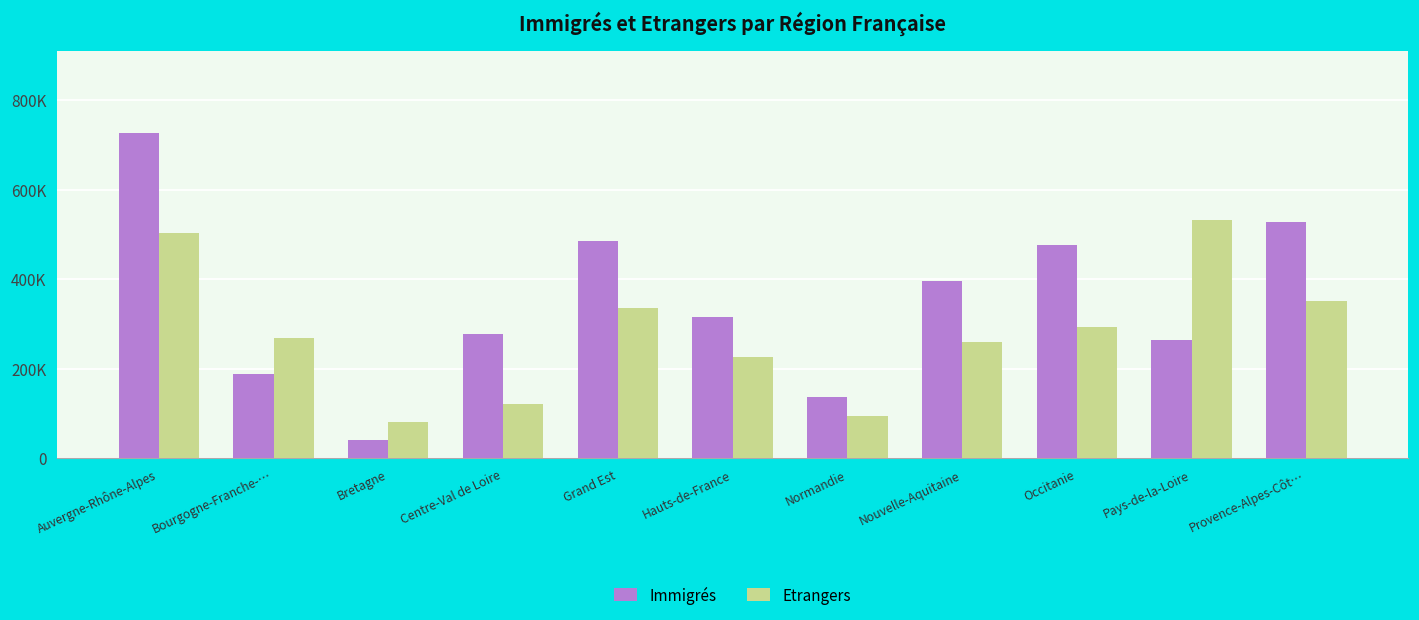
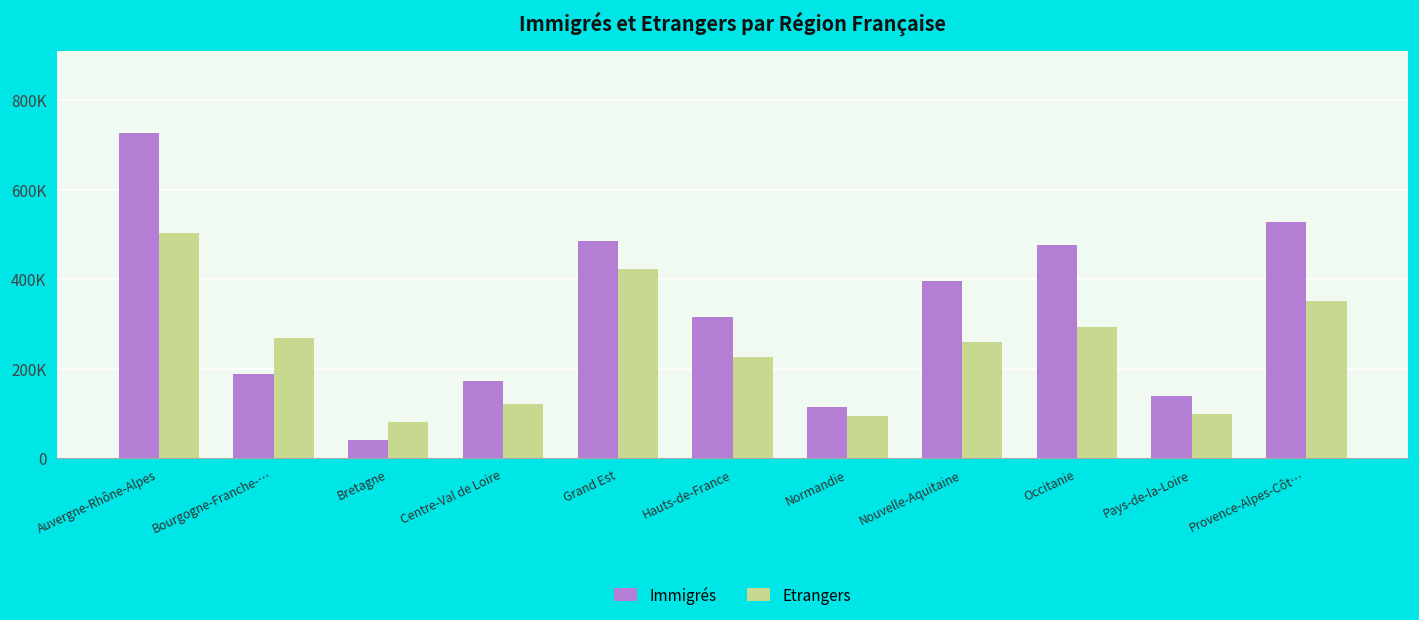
  {
    "Immigrés": {
      "Auvergne-Rhône-Alpes": 730000,
      "Bourgogne-Franche-…": 190000,
      "Bretagne": 40000,
-     "Centre-Val de Loire": 280000,
+     "Centre-Val de Loire": 170000,
      "Grand Est": 480000,
      "Hauts-de-France": 310000,
-     "Normandie": 140000,
+     "Normandie": 110000,
      "Nouvelle-Aquitaine": 390000,
      "Occitanie": 480000,
-     "Pays-de-la-Loire": 260000,
+     "Pays-de-la-Loire": 140000,
      "Provence-Alpes-Côt…": 530000
    },
    "Etrangers": {
      "Auvergne-Rhône-Alpes": 500000,
      "Bourgogne-Franche-…": 270000,
      "Bretagne": 80000,
      "Centre-Val de Loire": 120000,
-     "Grand Est": 340000,
+     "Grand Est": 420000,
      "Hauts-de-France": 230000,
      "Normandie": 90000,
      "Nouvelle-Aquitaine": 260000,
      "Occitanie": 290000,
-     "Pays-de-la-Loire": 530000,
+     "Pays-de-la-Loire": 100000,
      "Provence-Alpes-Côt…": 350000
    }
  }
